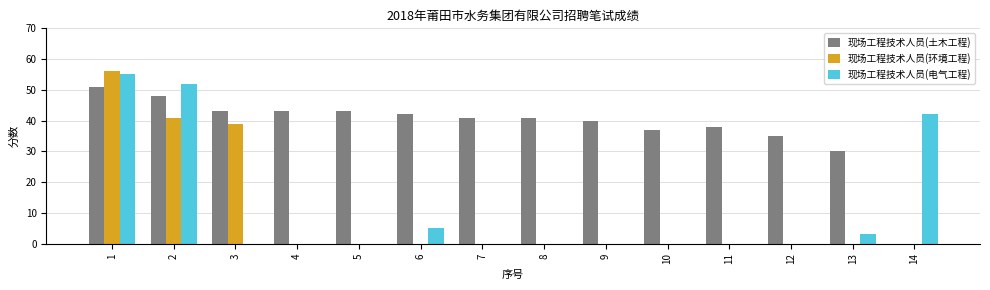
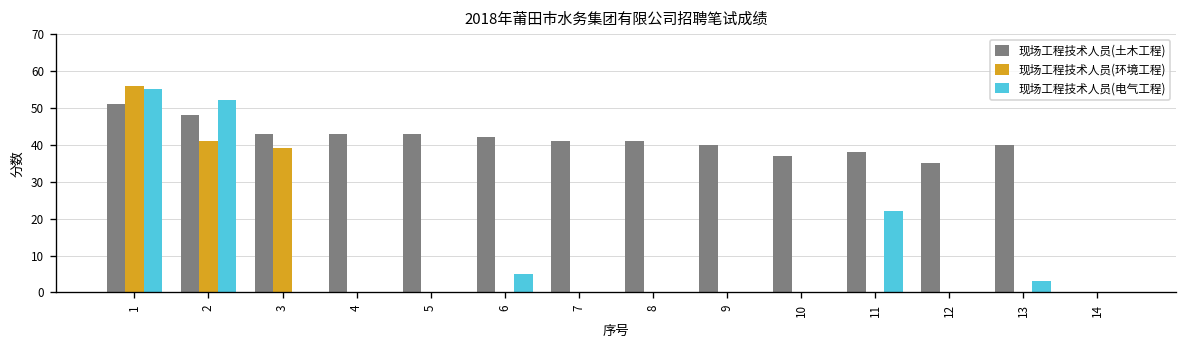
  {
    "现场工程技术人员(土木工程)": {
      "1": 51,
      "2": 48,
      "3": 43,
      "4": 43,
      "5": 43,
      "6": 42,
      "7": 41,
      "8": 41,
      "9": 40,
      "10": 37,
      "11": 38,
      "12": 35,
-     "13": 30,
+     "13": 40,
      "14": 0
    },
    "现场工程技术人员(环境工程)": {
      "1": 56,
      "2": 41,
      "3": 39,
      "4": 0,
      "5": 0,
      "6": 0,
      "7": 0,
      "8": 0,
      "9": 0,
      "10": 0,
      "11": 0,
      "12": 0,
      "13": 0,
      "14": 0
    },
    "现场工程技术人员(电气工程)": {
      "1": 55,
      "2": 52,
      "3": 0,
      "4": 0,
      "5": 0,
      "6": 5,
      "7": 0,
      "8": 0,
      "9": 0,
      "10": 0,
-     "11": 0,
+     "11": 22,
      "12": 0,
      "13": 3,
-     "14": 42
+     "14": 0
    }
  }
